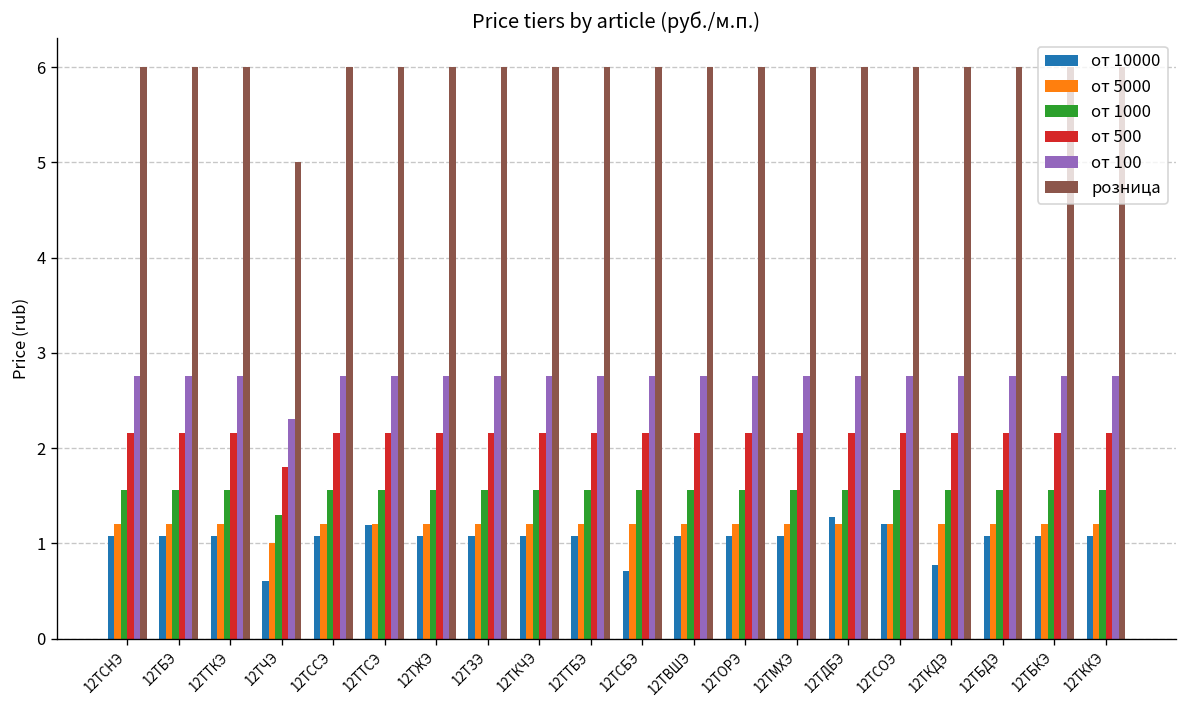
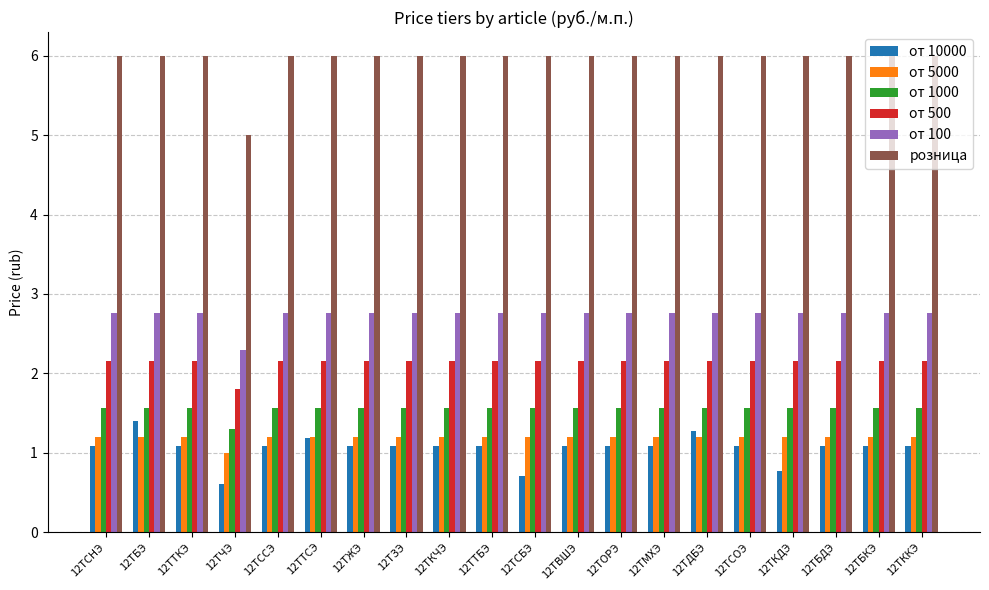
  {
    "от 10000": {
      "12ТСНЭ": 1.1,
-     "12ТБЭ": 1.1,
+     "12ТБЭ": 1.4,
      "12ТТКЭ": 1.1,
      "12ТЧЭ": 0.6,
      "12ТССЭ": 1.1,
      "12ТТСЭ": 1.2,
      "12ТЖЭ": 1.1,
      "12ТЗЭ": 1.1,
      "12ТКЧЭ": 1.1,
      "12ТТБЭ": 1.1,
      "12ТСБЭ": 0.7,
      "12ТВШЭ": 1.1,
      "12ТОРЭ": 1.1,
      "12ТМХЭ": 1.1,
      "12ТДБЭ": 1.3,
-     "12ТСОЭ": 1.2,
+     "12ТСОЭ": 1.1,
      "12ТКДЭ": 0.8,
      "12ТБДЭ": 1.1,
      "12ТБКЭ": 1.1,
      "12ТККЭ": 1.1
    },
    "от 5000": {
      "12ТСНЭ": 1.2,
      "12ТБЭ": 1.2,
      "12ТТКЭ": 1.2,
      "12ТЧЭ": 1.0,
      "12ТССЭ": 1.2,
      "12ТТСЭ": 1.2,
      "12ТЖЭ": 1.2,
      "12ТЗЭ": 1.2,
      "12ТКЧЭ": 1.2,
      "12ТТБЭ": 1.2,
      "12ТСБЭ": 1.2,
      "12ТВШЭ": 1.2,
      "12ТОРЭ": 1.2,
      "12ТМХЭ": 1.2,
      "12ТДБЭ": 1.2,
      "12ТСОЭ": 1.2,
      "12ТКДЭ": 1.2,
      "12ТБДЭ": 1.2,
      "12ТБКЭ": 1.2,
      "12ТККЭ": 1.2
    },
    "от 1000": {
      "12ТСНЭ": 1.6,
      "12ТБЭ": 1.6,
      "12ТТКЭ": 1.6,
      "12ТЧЭ": 1.3,
      "12ТССЭ": 1.6,
      "12ТТСЭ": 1.6,
      "12ТЖЭ": 1.6,
      "12ТЗЭ": 1.6,
      "12ТКЧЭ": 1.6,
      "12ТТБЭ": 1.6,
      "12ТСБЭ": 1.6,
      "12ТВШЭ": 1.6,
      "12ТОРЭ": 1.6,
      "12ТМХЭ": 1.6,
      "12ТДБЭ": 1.6,
      "12ТСОЭ": 1.6,
      "12ТКДЭ": 1.6,
      "12ТБДЭ": 1.6,
      "12ТБКЭ": 1.6,
      "12ТККЭ": 1.6
    },
    "от 500": {
      "12ТСНЭ": 2.2,
      "12ТБЭ": 2.2,
      "12ТТКЭ": 2.2,
      "12ТЧЭ": 1.8,
      "12ТССЭ": 2.2,
      "12ТТСЭ": 2.2,
      "12ТЖЭ": 2.2,
      "12ТЗЭ": 2.2,
      "12ТКЧЭ": 2.2,
      "12ТТБЭ": 2.2,
      "12ТСБЭ": 2.2,
      "12ТВШЭ": 2.2,
      "12ТОРЭ": 2.2,
      "12ТМХЭ": 2.2,
      "12ТДБЭ": 2.2,
      "12ТСОЭ": 2.2,
      "12ТКДЭ": 2.2,
      "12ТБДЭ": 2.2,
      "12ТБКЭ": 2.2,
      "12ТККЭ": 2.2
    },
    "от 100": {
      "12ТСНЭ": 2.8,
      "12ТБЭ": 2.8,
      "12ТТКЭ": 2.8,
      "12ТЧЭ": 2.3,
      "12ТССЭ": 2.8,
      "12ТТСЭ": 2.8,
      "12ТЖЭ": 2.8,
      "12ТЗЭ": 2.8,
      "12ТКЧЭ": 2.8,
      "12ТТБЭ": 2.8,
      "12ТСБЭ": 2.8,
      "12ТВШЭ": 2.8,
      "12ТОРЭ": 2.8,
      "12ТМХЭ": 2.8,
      "12ТДБЭ": 2.8,
      "12ТСОЭ": 2.8,
      "12ТКДЭ": 2.8,
      "12ТБДЭ": 2.8,
      "12ТБКЭ": 2.8,
      "12ТККЭ": 2.8
    },
    "розница": {
      "12ТСНЭ": 6.0,
      "12ТБЭ": 6.0,
      "12ТТКЭ": 6.0,
      "12ТЧЭ": 5.0,
      "12ТССЭ": 6.0,
      "12ТТСЭ": 6.0,
      "12ТЖЭ": 6.0,
      "12ТЗЭ": 6.0,
      "12ТКЧЭ": 6.0,
      "12ТТБЭ": 6.0,
      "12ТСБЭ": 6.0,
      "12ТВШЭ": 6.0,
      "12ТОРЭ": 6.0,
      "12ТМХЭ": 6.0,
      "12ТДБЭ": 6.0,
      "12ТСОЭ": 6.0,
      "12ТКДЭ": 6.0,
      "12ТБДЭ": 6.0
    }
  }
